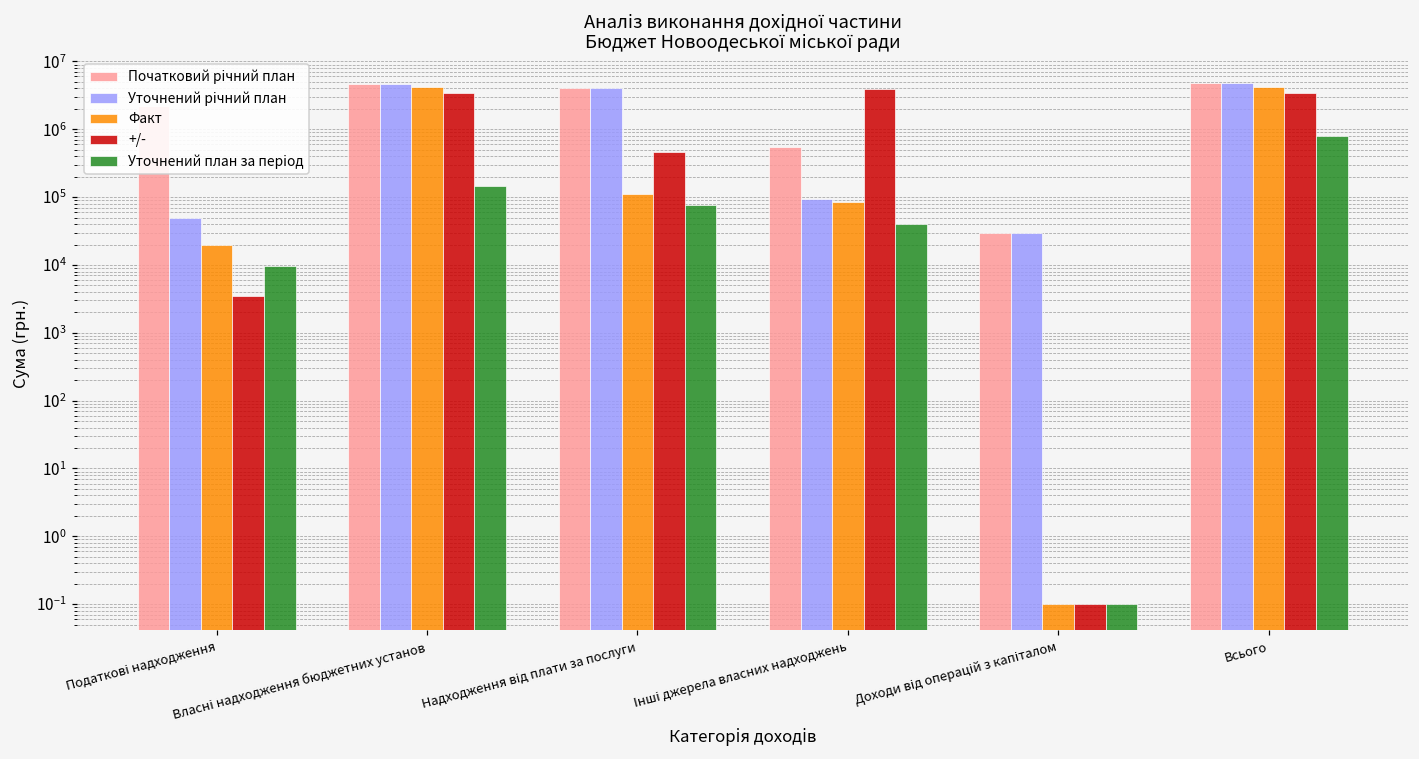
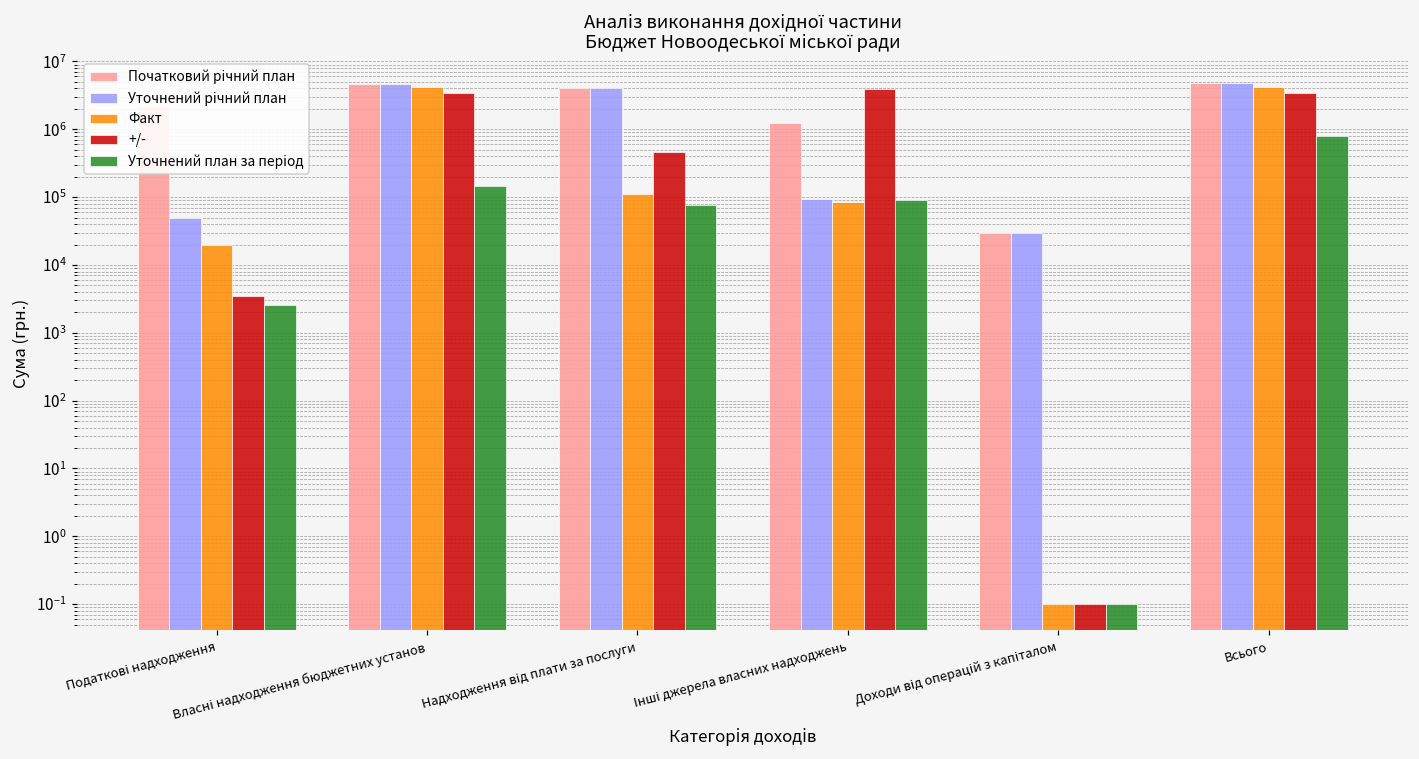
  {
    "Початковий річний план": {
      "Власні надходження бюджетних установ": 5000000,
      "Надходження від плати за послуги": 4000000,
-     "Інші джерела власних надходжень": 600000,
+     "Інші джерела власних надходжень": 1200000,
      "Доходи від операцій з капіталом": 30000,
      "Всього": 5000000
    },
    "Уточнений річний план": {
      "Податкові надходження": 50000,
      "Власні надходження бюджетних установ": 5000000,
      "Надходження від плати за послуги": 4000000,
      "Інші джерела власних надходжень": 90000,
      "Доходи від операцій з капіталом": 30000,
      "Всього": 5000000
    },
    "Факт": {
      "Податкові надходження": 19000,
      "Власні надходження бюджетних установ": 4000000,
      "Надходження від плати за послуги": 110000,
      "Інші джерела власних надходжень": 80000,
      "Доходи від операцій з капіталом": 0.10,
      "Всього": 4000000
    },
    "+/-": {
      "Податкові надходження": 3000,
      "Власні надходження бюджетних установ": 3000000,
      "Надходження від плати за послуги": 500000,
      "Інші джерела власних надходжень": 4000000,
      "Доходи від операцій з капіталом": 0.10,
      "Всього": 3000000
    },
    "Уточнений план за період": {
-     "Податкові надходження": 10000,
+     "Податкові надходження": 2600,
      "Власні надходження бюджетних установ": 150000,
      "Надходження від плати за послуги": 80000,
-     "Інші джерела власних надходжень": 40000,
+     "Інші джерела власних надходжень": 90000,
      "Доходи від операцій з капіталом": 0.10,
      "Всього": 800000
    }
  }
